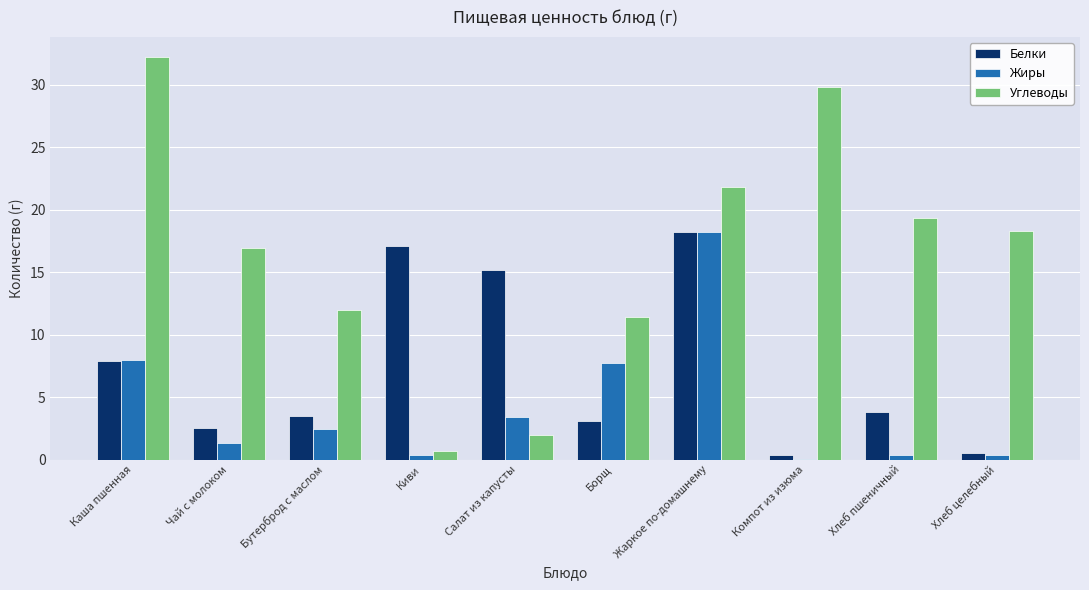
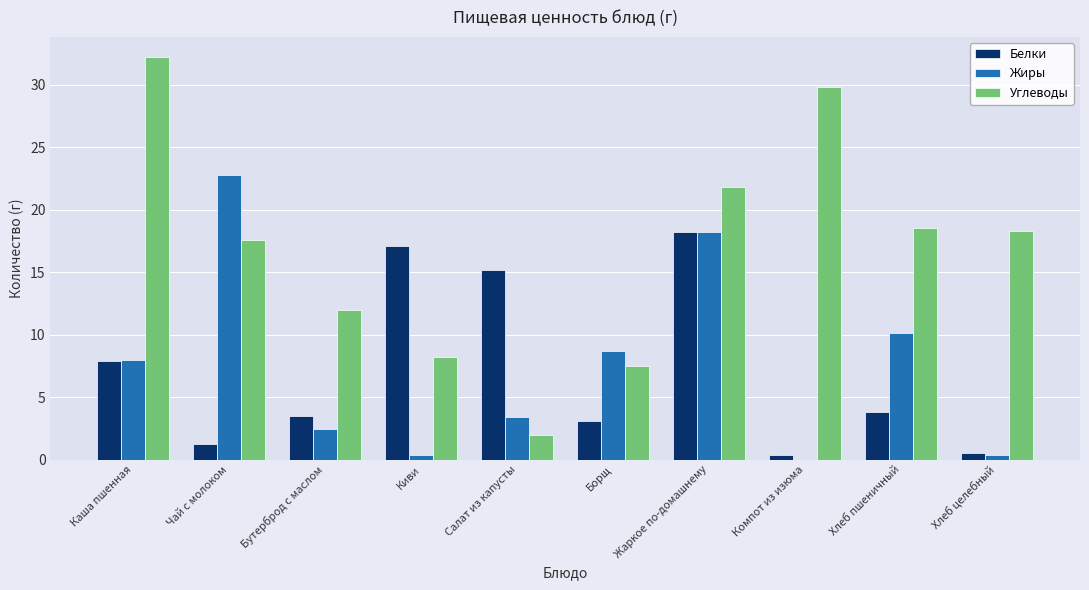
  {
    "Белки": {
      "Каша пшенная": 7.9,
-     "Чай с молоком": 2.5,
+     "Чай с молоком": 1.2,
      "Бутерброд с маслом": 3.5,
      "Киви": 17.1,
      "Салат из капусты": 15.2,
      "Борщ": 3.1,
      "Жаркое по-домашнему": 18.2,
      "Компот из изюма": 0.3,
      "Хлеб пшеничный": 3.8,
      "Хлеб целебный": 0.6
    },
    "Жиры": {
      "Каша пшенная": 8.0,
-     "Чай с молоком": 1.4,
+     "Чай с молоком": 22.8,
      "Бутерброд с маслом": 2.4,
      "Киви": 0.4,
      "Салат из капусты": 3.4,
-     "Борщ": 7.8,
+     "Борщ": 8.7,
      "Жаркое по-домашнему": 18.2,
-     "Хлеб пшеничный": 0.4,
+     "Хлеб пшеничный": 10.1,
      "Хлеб целебный": 0.4
    },
    "Углеводы": {
      "Каша пшенная": 32.2,
-     "Чай с молоком": 16.9,
+     "Чай с молоком": 17.6,
      "Бутерброд с маслом": 12.0,
-     "Киви": 0.7,
+     "Киви": 8.2,
      "Салат из капусты": 2.0,
-     "Борщ": 11.4,
+     "Борщ": 7.5,
      "Жаркое по-домашнему": 21.8,
      "Компот из изюма": 29.9,
-     "Хлеб пшеничный": 19.3,
+     "Хлеб пшеничный": 18.5,
      "Хлеб целебный": 18.3
    }
  }
